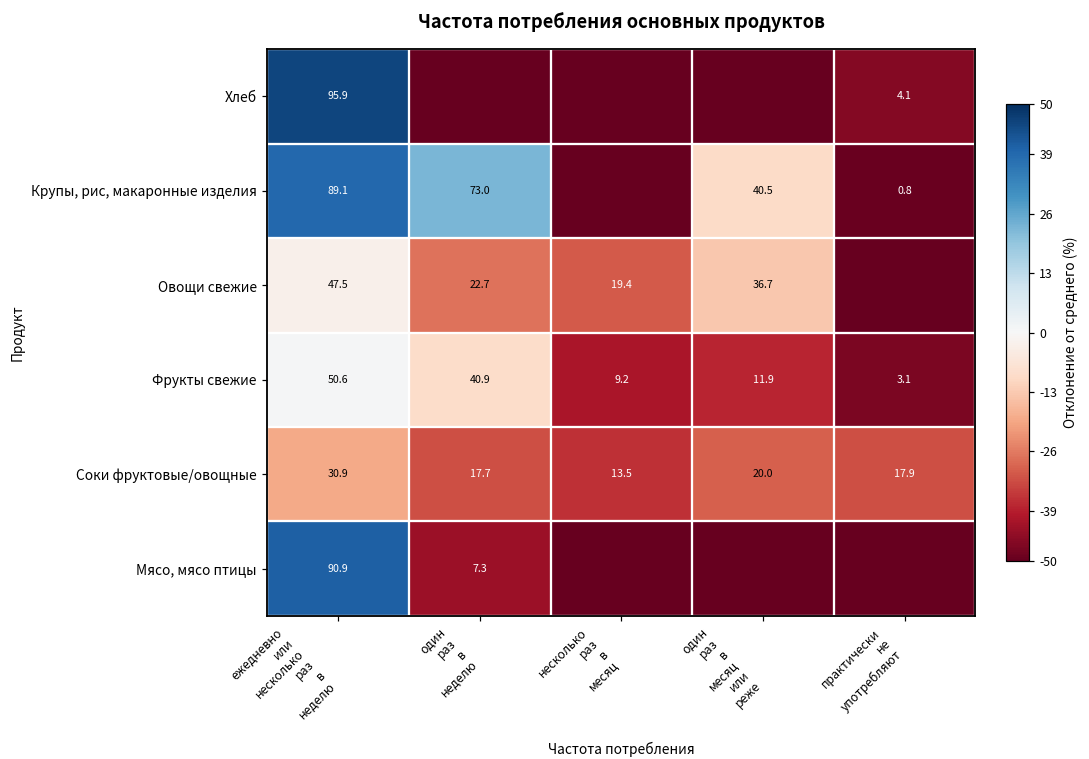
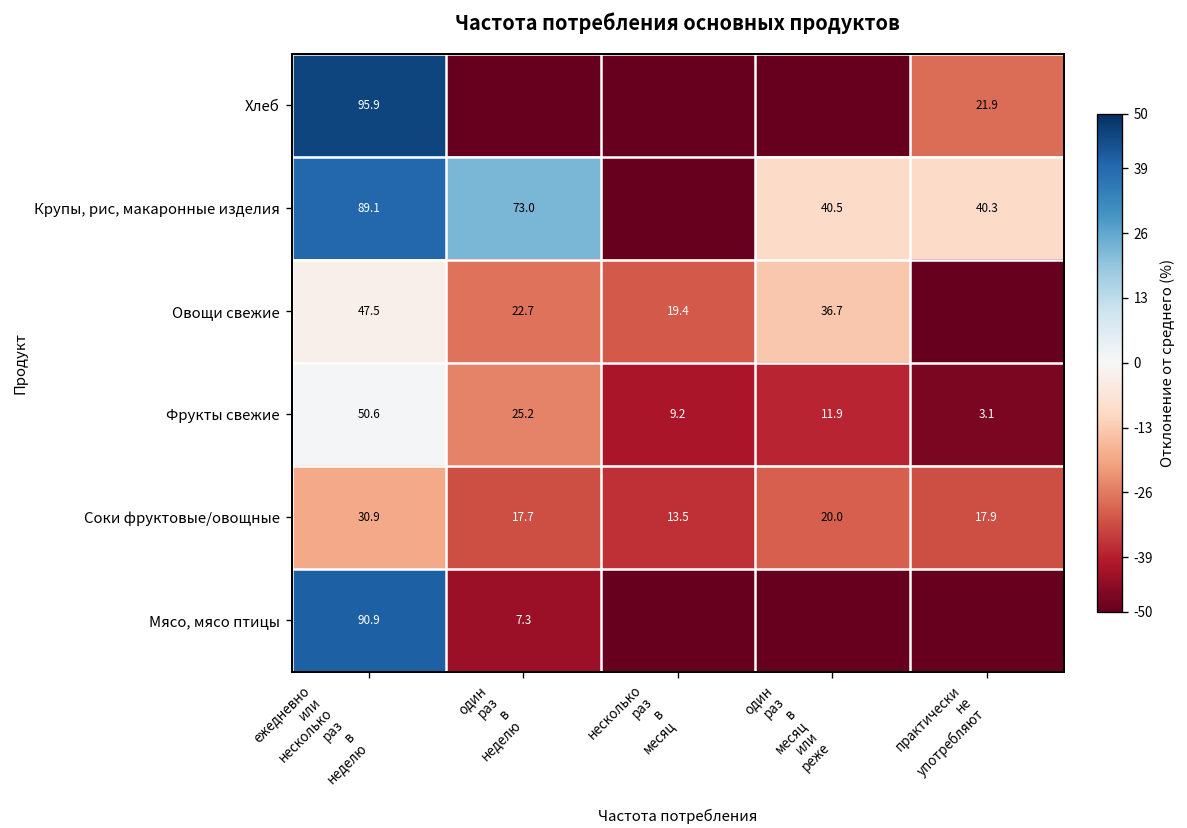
  {
    "Хлеб": {
      "ежедневно или несколько раз в неделю": 95.9,
-     "практически не употребляют": 4.1
+     "практически не употребляют": 21.9
    },
    "Крупы, рис, макаронные изделия": {
      "ежедневно или несколько раз в неделю": 89.1,
      "один раз в неделю": 73.0,
      "один раз в месяц или реже": 40.5,
-     "практически не употребляют": 0.8
+     "практически не употребляют": 40.3
    },
    "Овощи свежие": {
      "ежедневно или несколько раз в неделю": 47.5,
      "один раз в неделю": 22.7,
      "несколько раз в месяц": 19.4,
      "один раз в месяц или реже": 36.7
    },
    "Фрукты свежие": {
      "ежедневно или несколько раз в неделю": 50.6,
-     "один раз в неделю": 40.9,
+     "один раз в неделю": 25.2,
      "несколько раз в месяц": 9.2,
      "один раз в месяц или реже": 11.9,
      "практически не употребляют": 3.1
    },
    "Соки фруктовые/овощные": {
      "ежедневно или несколько раз в неделю": 30.9,
      "один раз в неделю": 17.7,
      "несколько раз в месяц": 13.5,
      "один раз в месяц или реже": 20.0,
      "практически не употребляют": 17.9
    },
    "Мясо, мясо птицы": {
      "ежедневно или несколько раз в неделю": 90.9,
      "один раз в неделю": 7.3
    }
  }
